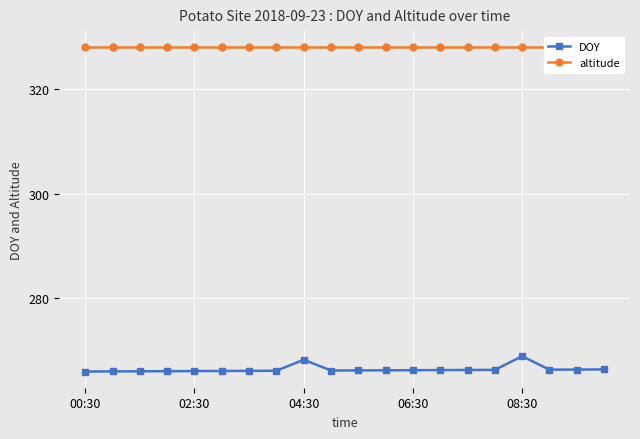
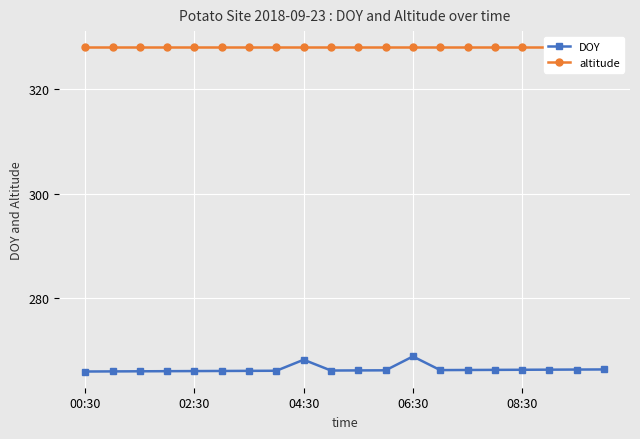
  {
    "DOY": {
      "00:30": 266,
      "02:30": 266,
      "04:30": 268,
-     "06:30": 266,
-     "08:30": 269
+     "06:30": 269,
+     "08:30": 266
    },
    "altitude": {
      "00:30": 328,
      "02:30": 328,
      "04:30": 328,
      "06:30": 328,
      "08:30": 328
    }
  }
